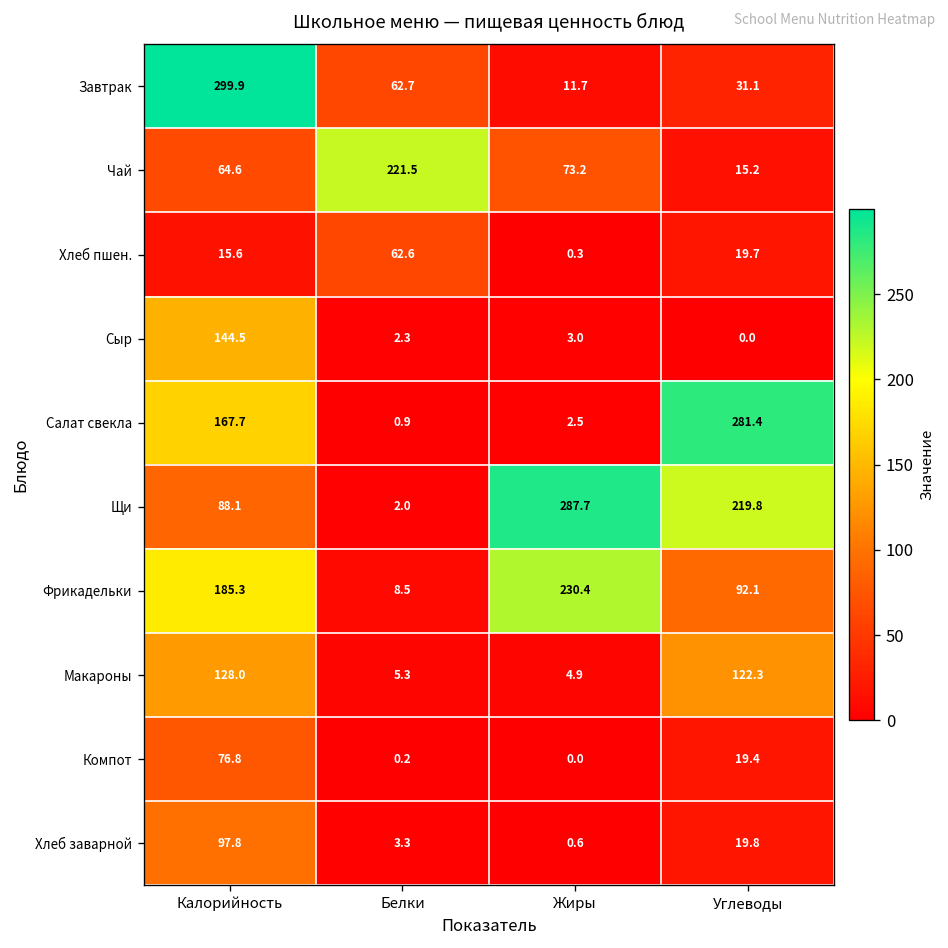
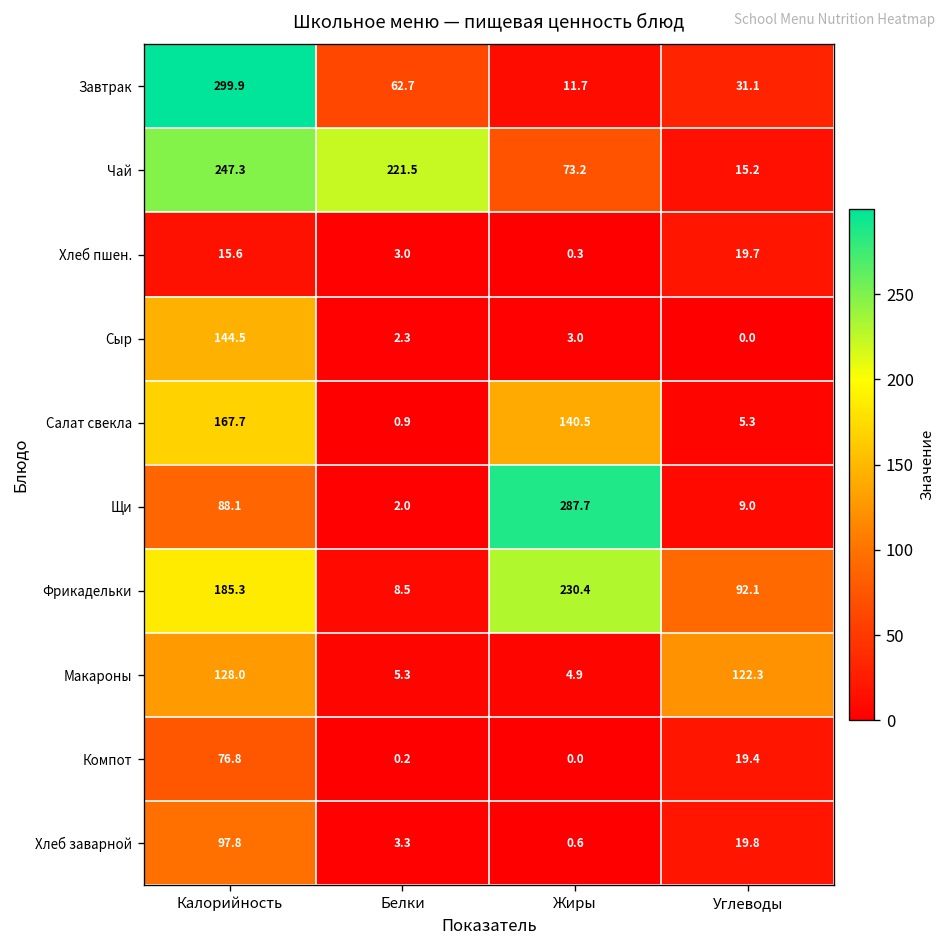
  {
    "Завтрак": {
      "Калорийность": 299.9,
      "Белки": 62.7,
      "Жиры": 11.7,
      "Углеводы": 31.1
    },
    "Чай": {
-     "Калорийность": 64.6,
+     "Калорийность": 247.3,
      "Белки": 221.5,
      "Жиры": 73.2,
      "Углеводы": 15.2
    },
    "Хлеб пшен.": {
      "Калорийность": 15.6,
-     "Белки": 62.6,
+     "Белки": 3.0,
      "Жиры": 0.3,
      "Углеводы": 19.7
    },
    "Сыр": {
      "Калорийность": 144.5,
      "Белки": 2.3,
      "Жиры": 3.0,
      "Углеводы": 0.0
    },
    "Салат свекла": {
      "Калорийность": 167.7,
      "Белки": 0.9,
-     "Жиры": 2.5,
-     "Углеводы": 281.4
+     "Жиры": 140.5,
+     "Углеводы": 5.3
    },
    "Щи": {
      "Калорийность": 88.1,
      "Белки": 2.0,
      "Жиры": 287.7,
-     "Углеводы": 219.8
+     "Углеводы": 9.0
    },
    "Фрикадельки": {
      "Калорийность": 185.3,
      "Белки": 8.5,
      "Жиры": 230.4,
      "Углеводы": 92.1
    },
    "Макароны": {
      "Калорийность": 128.0,
      "Белки": 5.3,
      "Жиры": 4.9,
      "Углеводы": 122.3
    },
    "Компот": {
      "Калорийность": 76.8,
      "Белки": 0.2,
      "Жиры": 0.0,
      "Углеводы": 19.4
    },
    "Хлеб заварной": {
      "Калорийность": 97.8,
      "Белки": 3.3,
      "Жиры": 0.6,
      "Углеводы": 19.8
    }
  }
